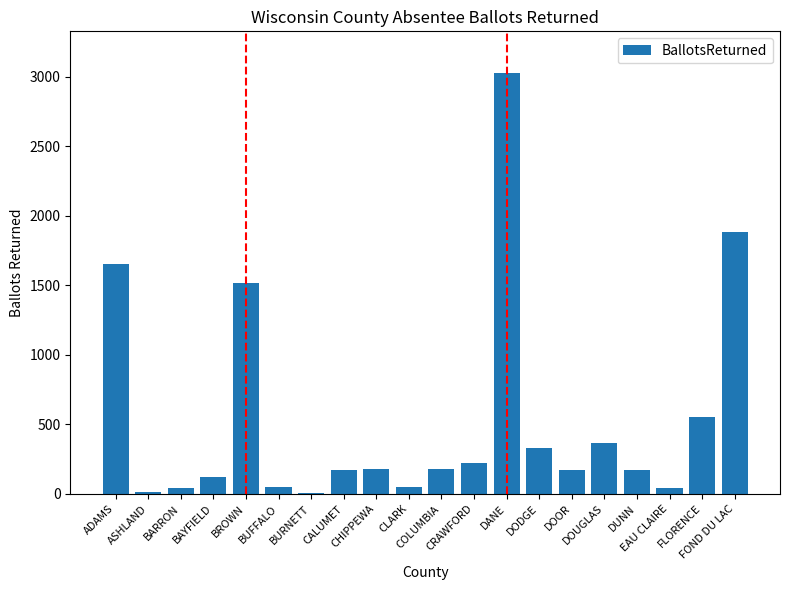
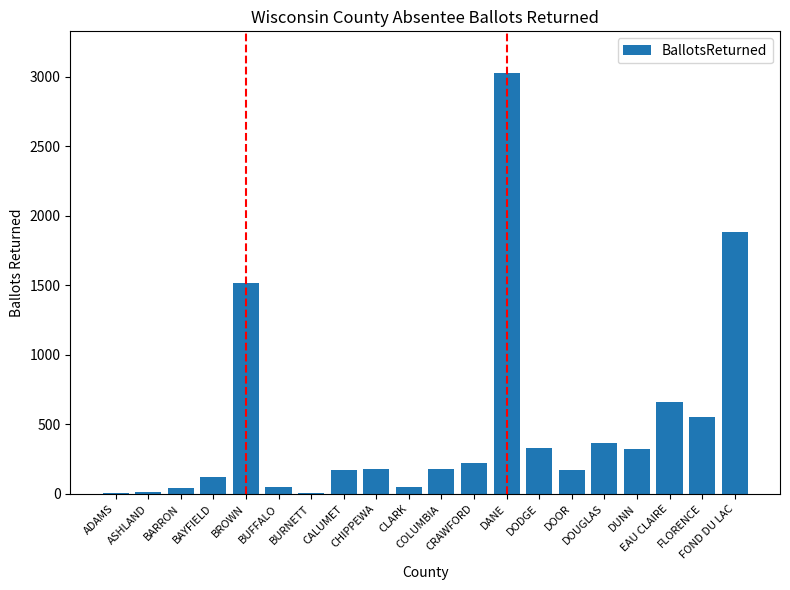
  {
-   "ADAMS": 1660,
+   "ADAMS": 10,
    "BARRON": 40,
    "BAYFIELD": 120,
    "BROWN": 1520,
    "BUFFALO": 50,
    "CALUMET": 180,
    "CHIPPEWA": 180,
    "CLARK": 50,
    "COLUMBIA": 180,
    "CRAWFORD": 220,
    "DANE": 3030,
    "DODGE": 330,
    "DOOR": 170,
    "DOUGLAS": 360,
-   "DUNN": 170,
-   "EAU CLAIRE": 40,
+   "DUNN": 320,
+   "EAU CLAIRE": 660,
    "FLORENCE": 550,
    "FOND DU LAC": 1890
  }
